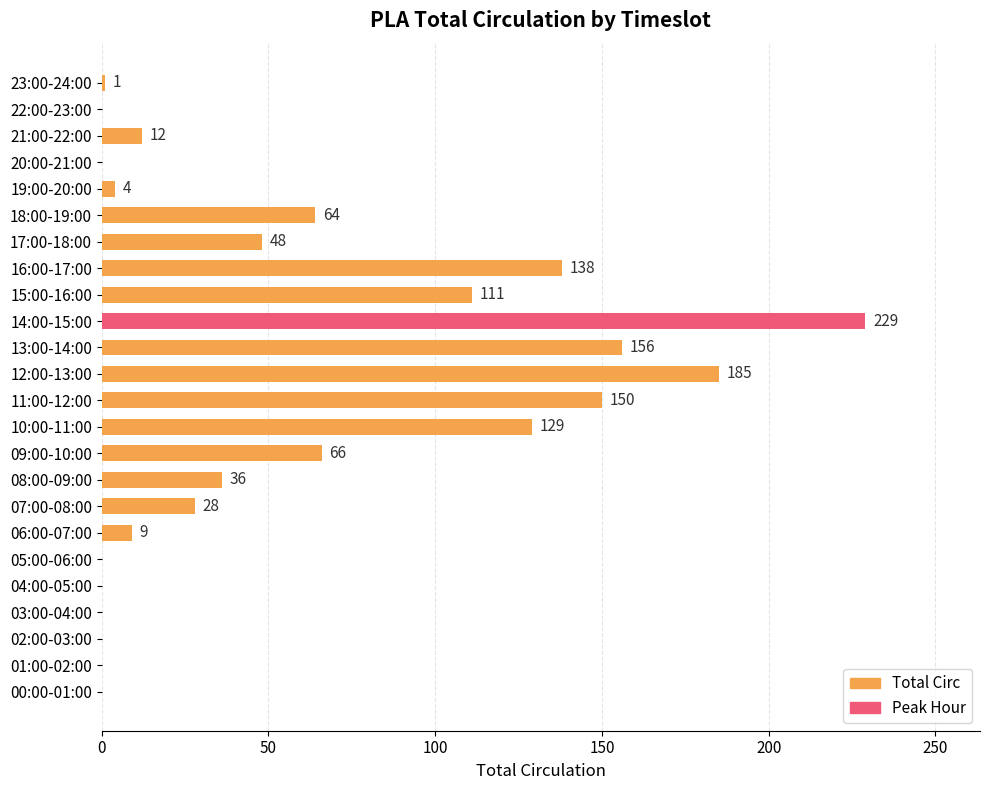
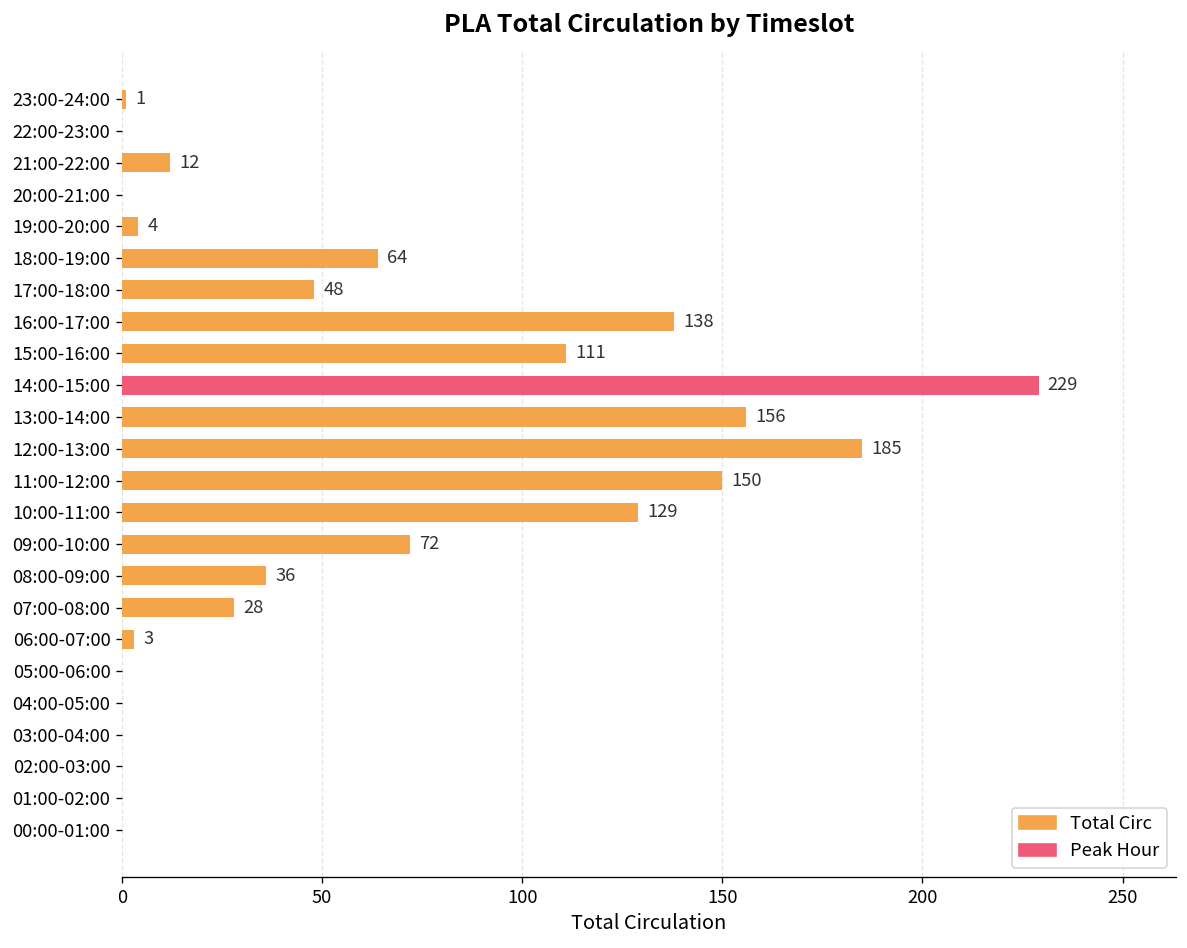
  {
    "23:00-24:00": 1,
    "21:00-22:00": 12,
    "19:00-20:00": 4,
    "18:00-19:00": 64,
    "17:00-18:00": 48,
    "16:00-17:00": 138,
    "15:00-16:00": 111,
    "14:00-15:00": 229,
    "13:00-14:00": 156,
    "12:00-13:00": 185,
    "11:00-12:00": 150,
    "10:00-11:00": 129,
-   "09:00-10:00": 66,
+   "09:00-10:00": 72,
    "08:00-09:00": 36,
    "07:00-08:00": 28,
-   "06:00-07:00": 9
+   "06:00-07:00": 3
  }
